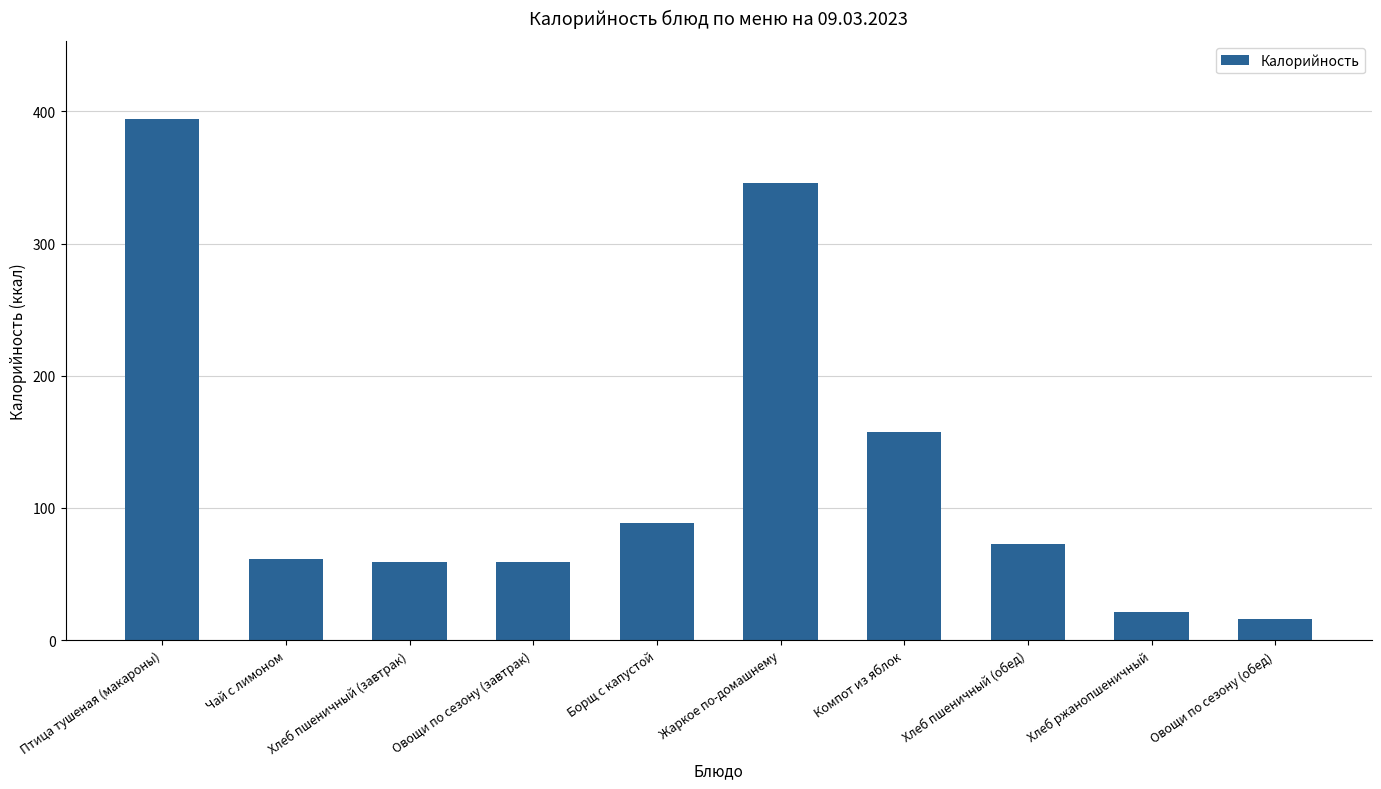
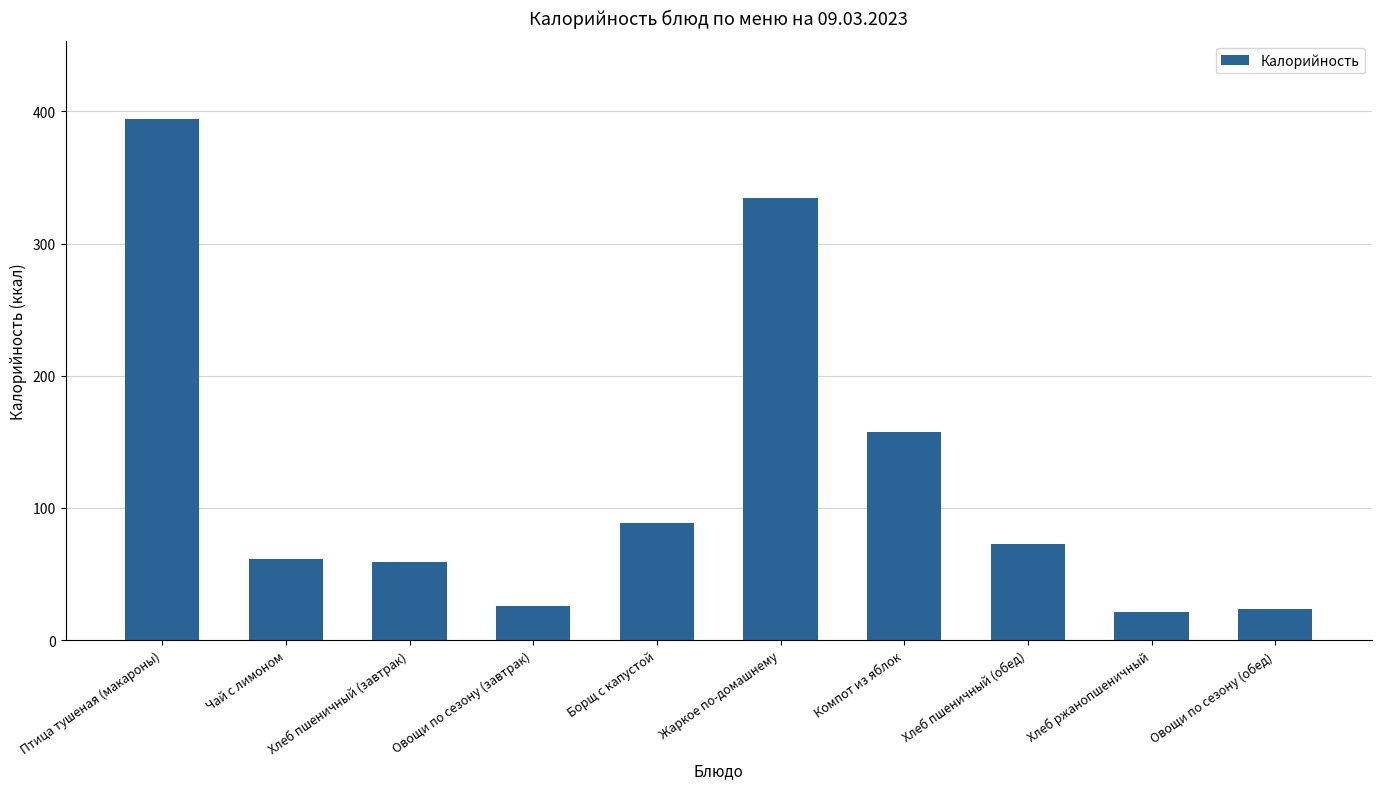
  {
    "Птица тушеная (макароны)": 394,
    "Чай с лимоном": 62,
    "Хлеб пшеничный (завтрак)": 59,
-   "Овощи по сезону (завтрак)": 59,
+   "Овощи по сезону (завтрак)": 26,
    "Борщ с капустой": 89,
-   "Жаркое по-домашнему": 346,
+   "Жаркое по-домашнему": 334,
    "Компот из яблок": 158,
    "Хлеб пшеничный (обед)": 73,
    "Хлеб ржанопшеничный": 21,
-   "Овощи по сезону (обед)": 16
+   "Овощи по сезону (обед)": 24
  }
